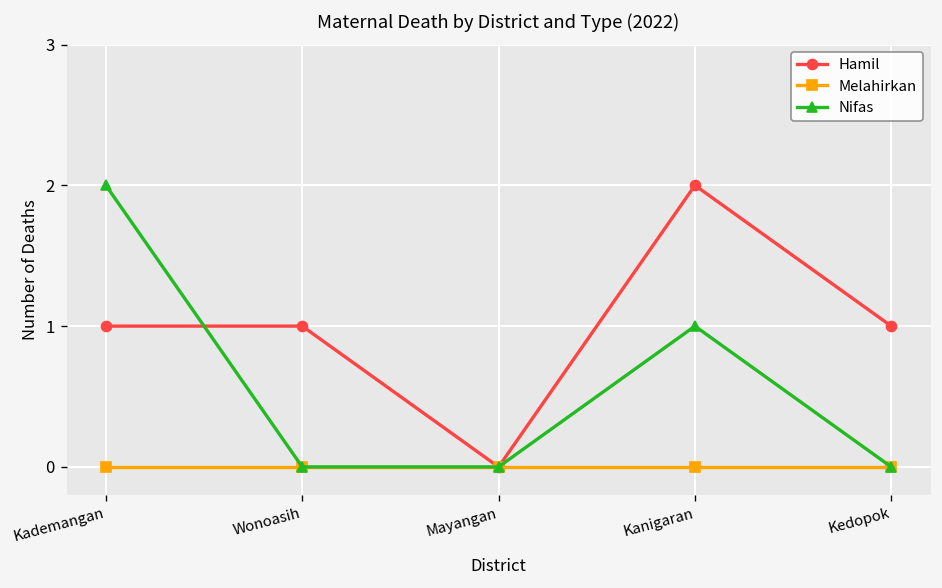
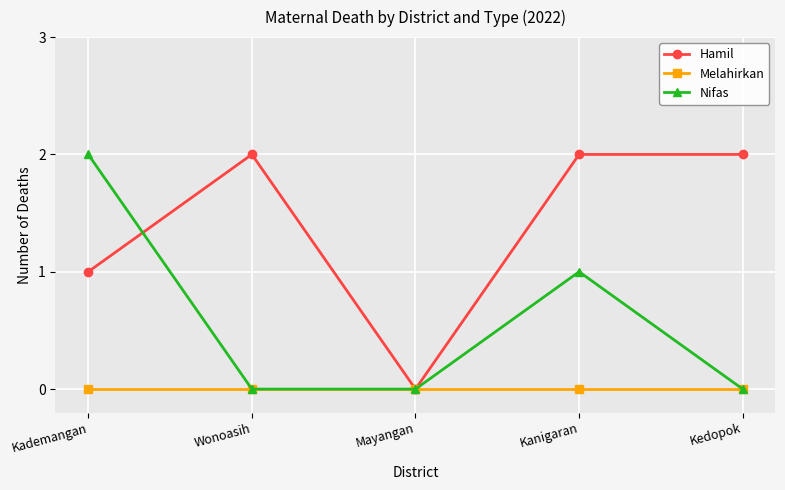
  {
    "Hamil": {
      "Kademangan": 1,
-     "Wonoasih": 1,
+     "Wonoasih": 2,
      "Kanigaran": 2,
-     "Kedopok": 1
+     "Kedopok": 2
    },
    "Melahirkan": {
      "Kademangan": 0,
      "Kanigaran": 0
    },
    "Nifas": {
      "Kademangan": 2,
      "Kanigaran": 1
    }
  }
